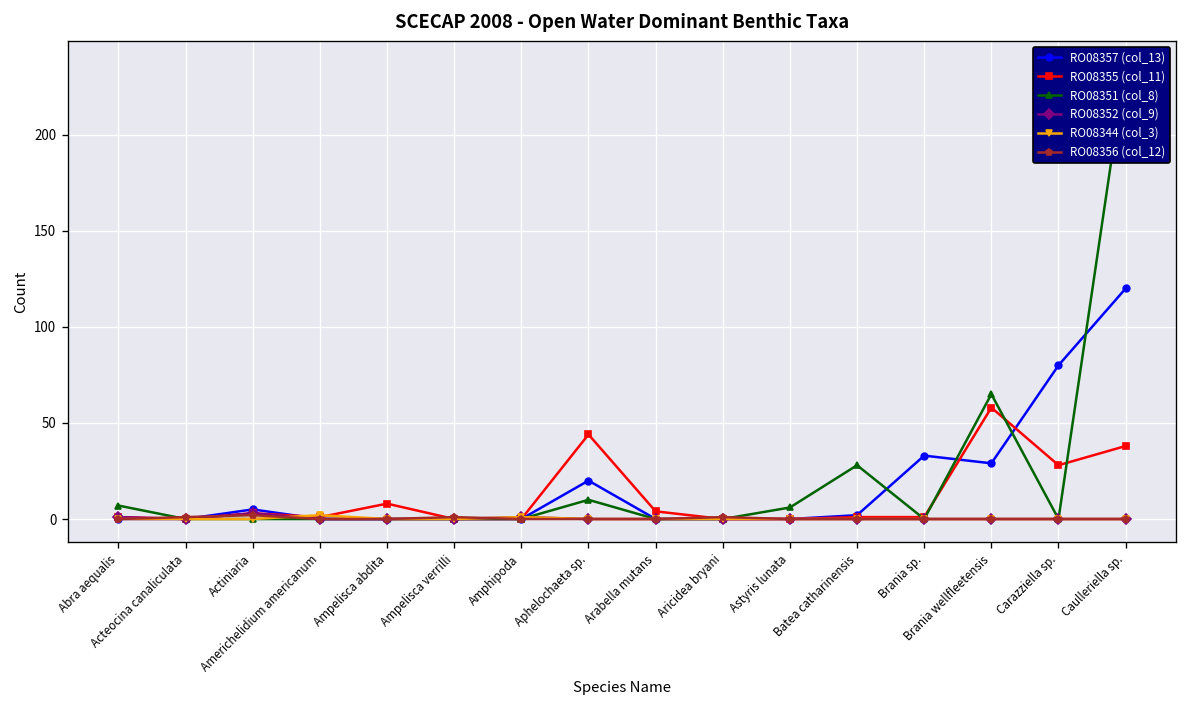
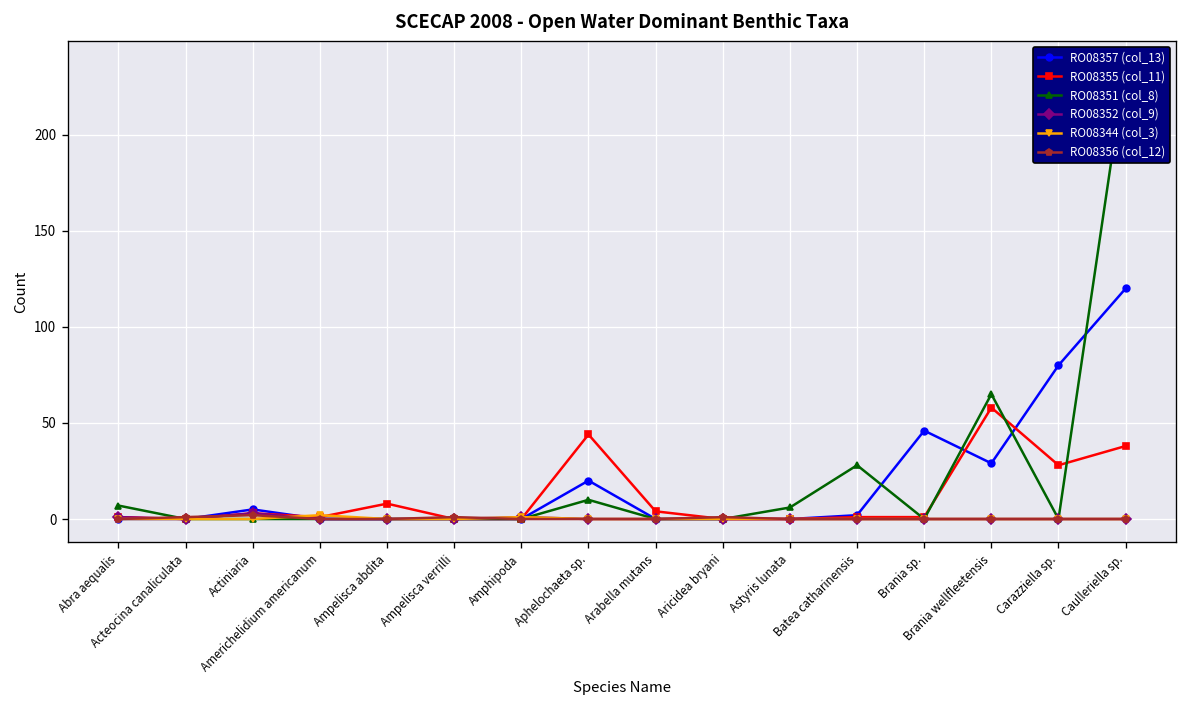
  {
    "RO08357 (col_13)": {
      "Actiniaria": 5,
      "Aphelochaeta sp.": 20,
-     "Brania sp.": 33,
+     "Brania sp.": 46,
      "Brania wellfleetensis": 29,
      "Carazziella sp.": 80,
      "Caulleriella sp.": 120
    },
    "RO08355 (col_11)": {
      "Ampelisca abdita": 8,
      "Aphelochaeta sp.": 44,
      "Arabella mutans": 4,
      "Brania wellfleetensis": 58,
      "Carazziella sp.": 28,
      "Caulleriella sp.": 38
    },
    "RO08351 (col_8)": {
      "Abra aequalis": 7,
      "Aphelochaeta sp.": 10,
      "Astyris lunata": 6,
      "Batea catharinensis": 28,
      "Brania wellfleetensis": 65
    }
  }
